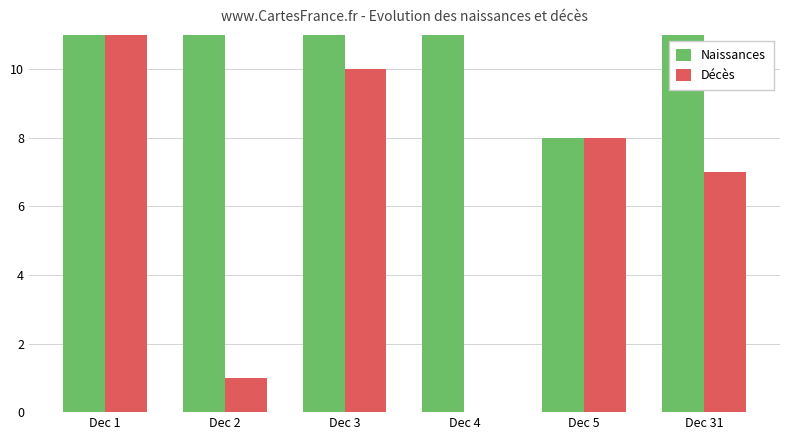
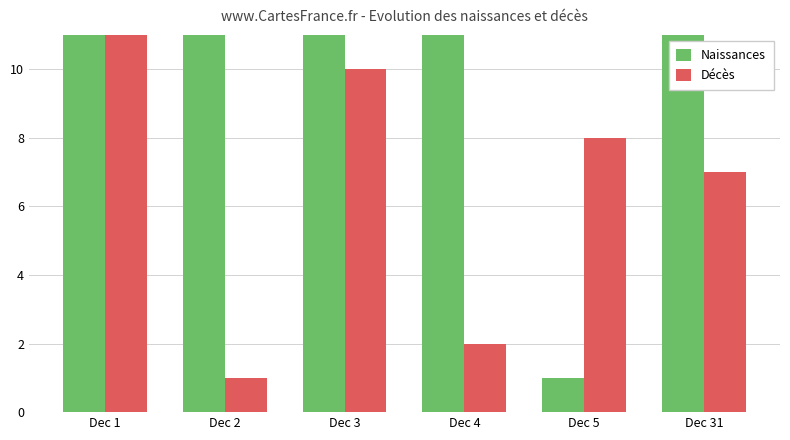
  {
    "Naissances": {
      "Dec 4": 11,
-     "Dec 5": 8
+     "Dec 5": 1
    },
    "Décès": {
      "Dec 1": 11,
      "Dec 2": 1,
      "Dec 3": 10,
-     "Dec 4": 0,
+     "Dec 4": 2,
      "Dec 5": 8,
      "Dec 31": 7
    }
  }
